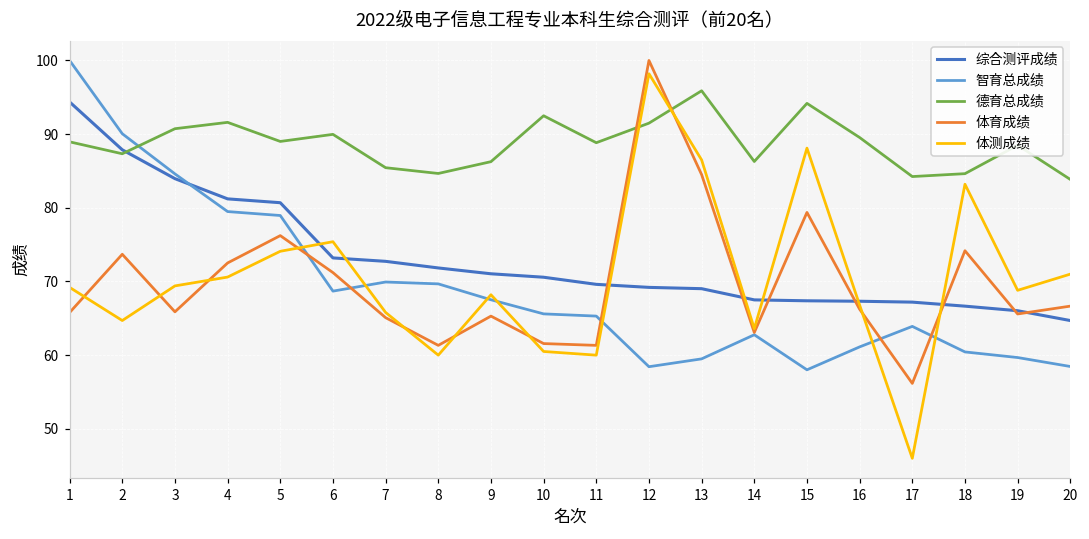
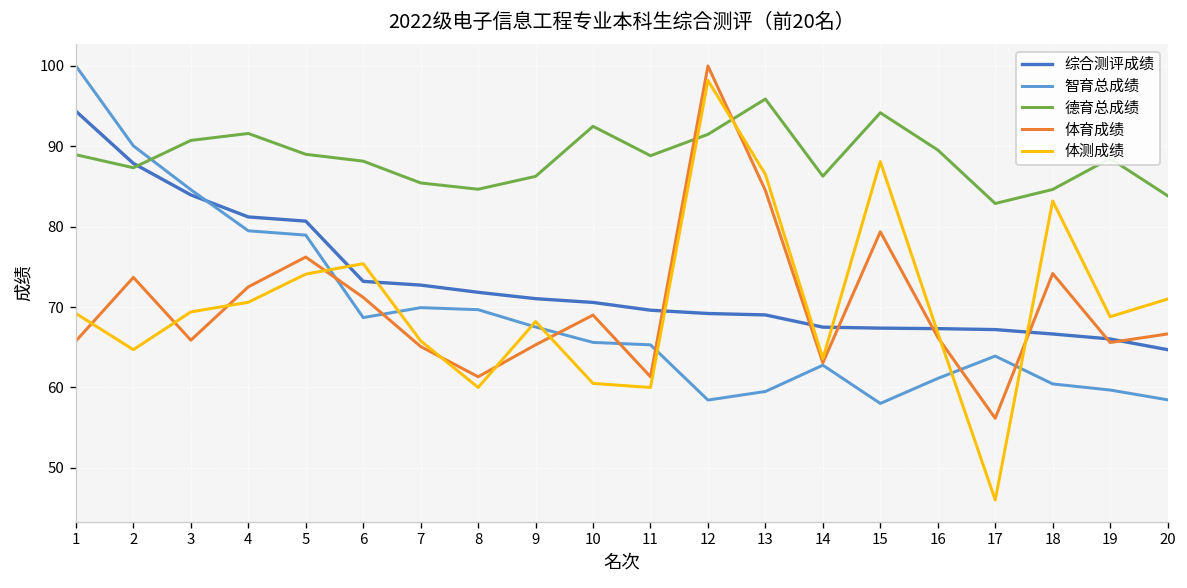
  {
    "德育总成绩": {
      "1": 89,
      "2": 87,
      "3": 91,
      "4": 92,
      "5": 89,
-     "6": 90,
+     "6": 88,
      "7": 85,
      "8": 85,
      "9": 86,
      "10": 92,
      "11": 89,
      "12": 91,
      "13": 96,
      "14": 86,
      "15": 94,
      "16": 90,
-     "17": 84,
+     "17": 83,
      "18": 85,
      "20": 84
    },
    "体育成绩": {
      "1": 66,
      "2": 74,
      "3": 66,
      "4": 73,
      "5": 76,
      "6": 71,
      "7": 65,
      "8": 61,
      "9": 65,
-     "10": 62,
+     "10": 69,
      "11": 61,
      "12": 100,
      "13": 85,
      "15": 79,
      "16": 66,
      "17": 56,
      "18": 74,
      "19": 66,
      "20": 67
    },
    "体测成绩": {
      "1": 69,
      "2": 65,
      "3": 69,
      "4": 71,
      "5": 74,
      "6": 75,
      "7": 66,
      "8": 60,
      "9": 68,
      "10": 61,
      "11": 60,
      "12": 98,
      "13": 87,
      "14": 64,
      "15": 88,
      "16": 67,
      "17": 46,
      "18": 83,
      "19": 69,
      "20": 71
    }
  }
